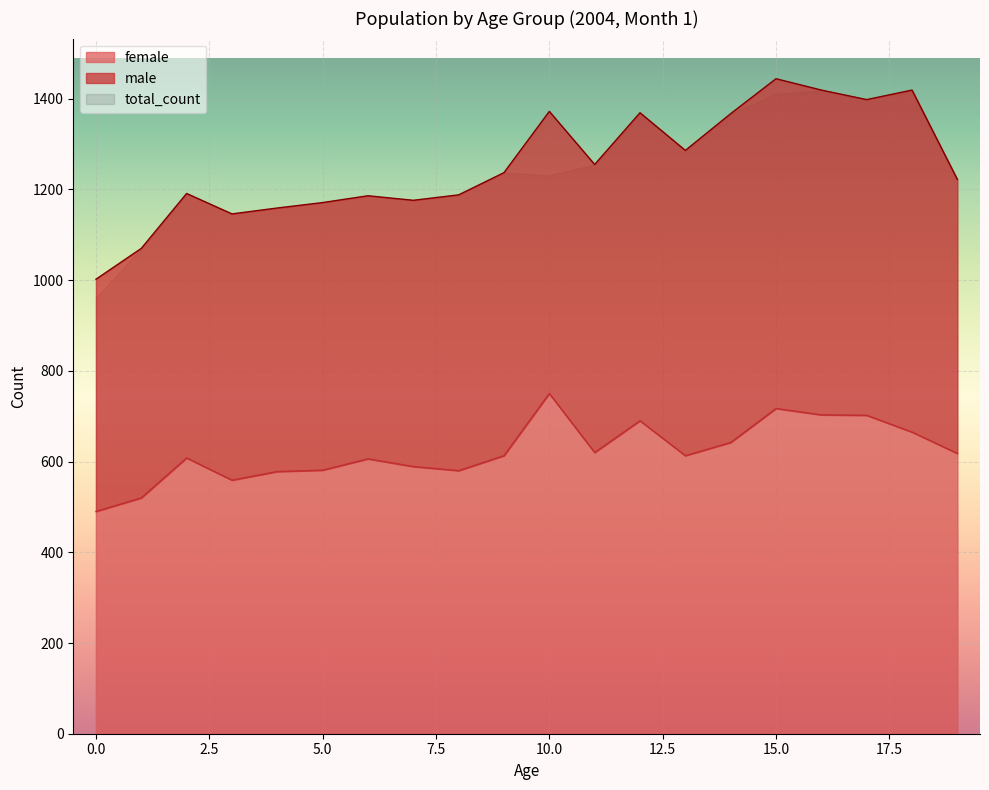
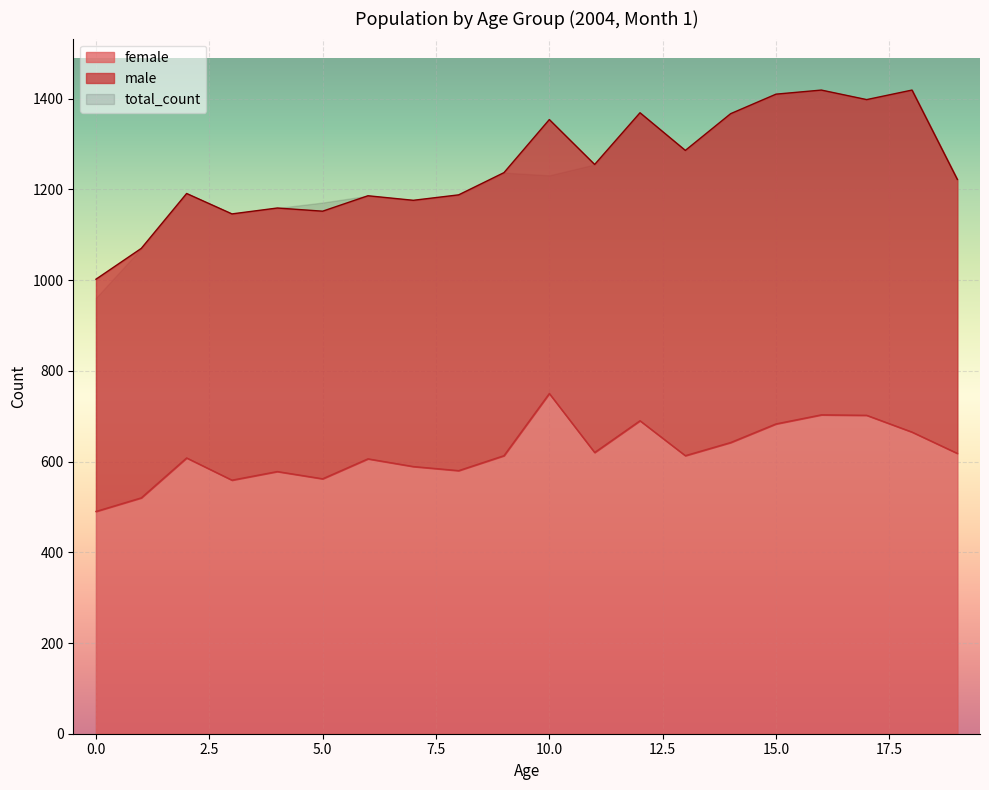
  {
    "female": {
      "0.0": 490,
-     "5.0": 580,
+     "5.0": 560,
      "10.0": 750,
-     "15.0": 720
+     "15.0": 680
    },
    "male": {
      "0.0": 510,
-     "10.0": 620
+     "10.0": 600
    },
    "total_count": {
      "0.0": 960,
      "10.0": 1230
    }
  }
